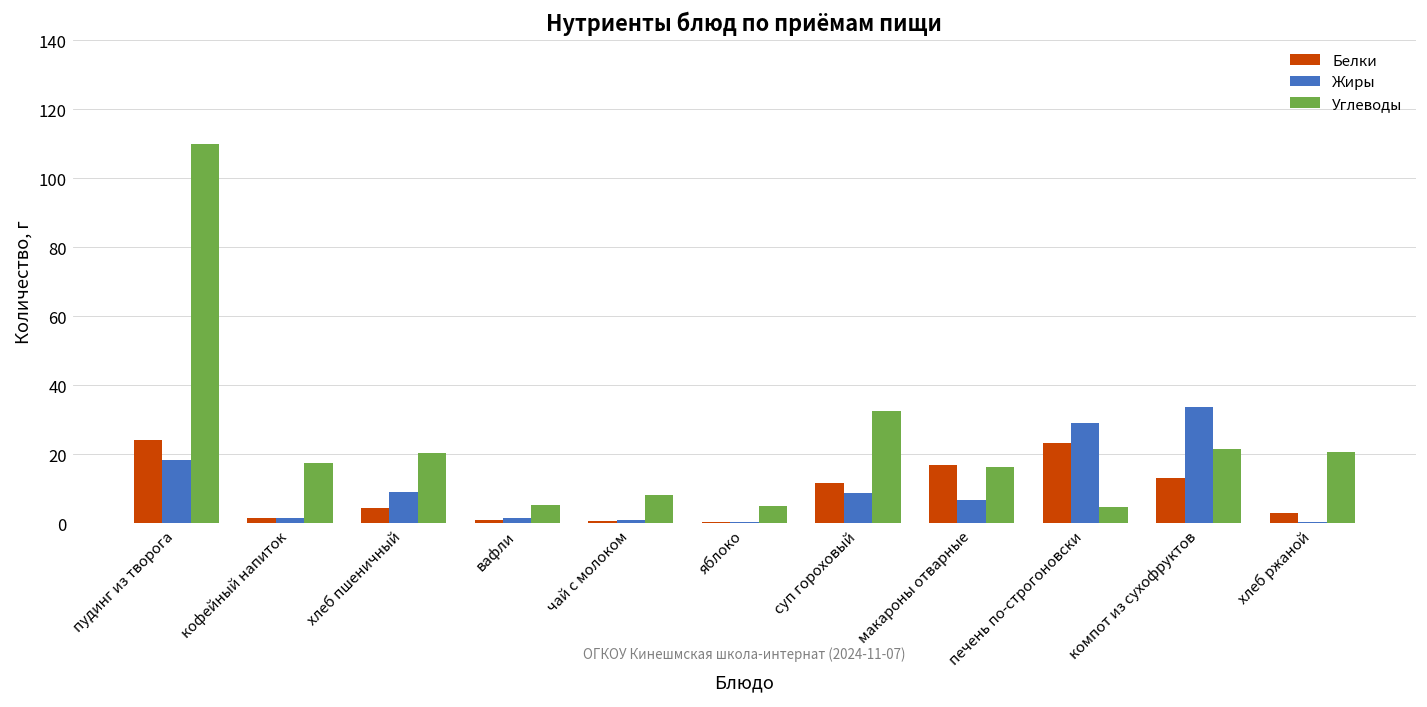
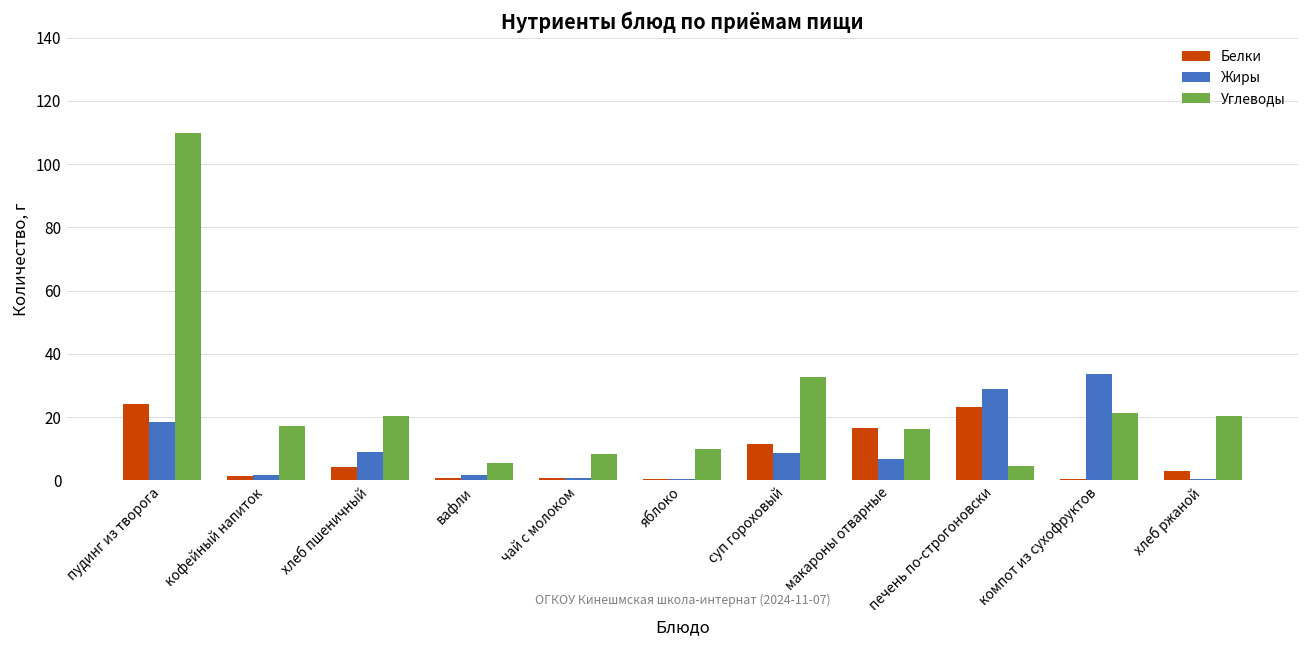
  {
    "Белки": {
      "пудинг из творога": 24,
      "кофейный напиток": 1,
      "хлеб пшеничный": 4,
      "суп гороховый": 12,
      "макароны отварные": 17,
      "печень по-строгоновски": 23,
-     "компот из сухофруктов": 13,
+     "компот из сухофруктов": 0,
      "хлеб ржаной": 3
    },
    "Жиры": {
      "пудинг из творога": 18,
      "кофейный напиток": 2,
      "хлеб пшеничный": 9,
      "вафли": 2,
      "суп гороховый": 9,
      "макароны отварные": 7,
      "печень по-строгоновски": 29,
      "компот из сухофруктов": 34
    },
    "Углеводы": {
      "пудинг из творога": 110,
      "кофейный напиток": 17,
      "хлеб пшеничный": 20,
      "вафли": 5,
      "чай с молоком": 8,
-     "яблоко": 5,
+     "яблоко": 10,
      "суп гороховый": 33,
      "макароны отварные": 16,
      "печень по-строгоновски": 5,
      "компот из сухофруктов": 21,
      "хлеб ржаной": 21
    }
  }
